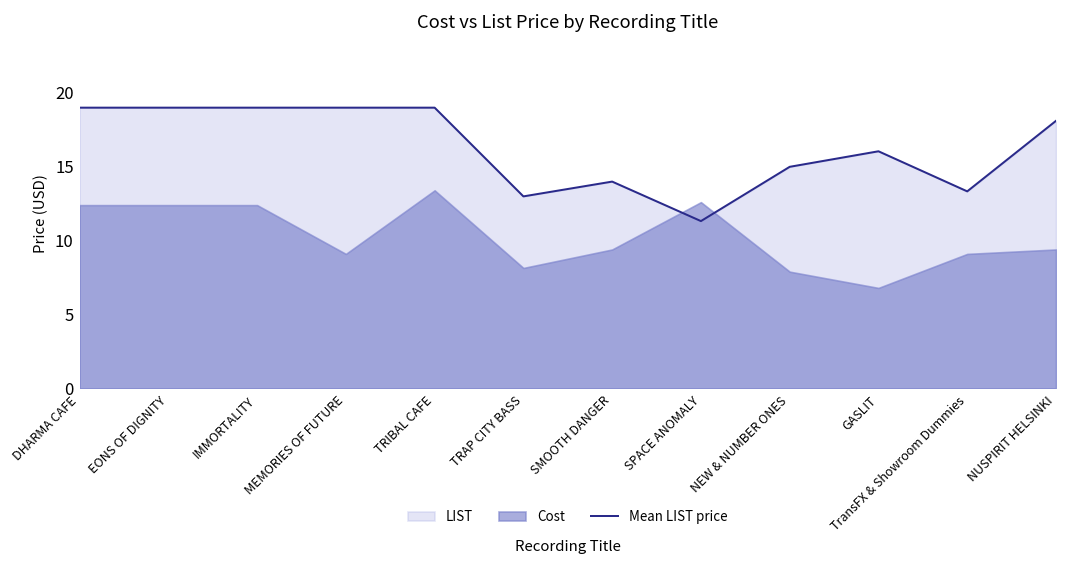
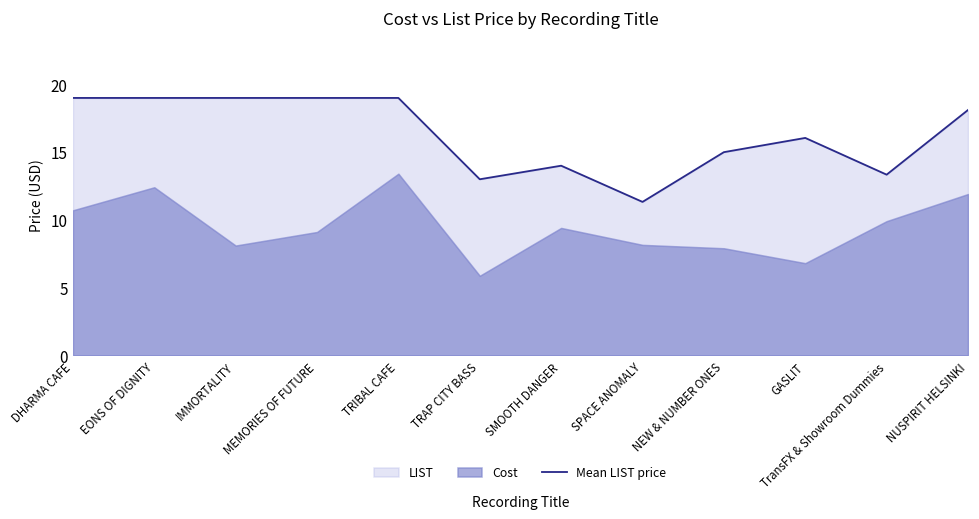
  {
    "LIST": {
      "DHARMA CAFE": 19.0,
      "EONS OF DIGNITY": 19.0,
      "IMMORTALITY": 19.0,
      "MEMORIES OF FUTURE": 19.0,
      "TRIBAL CAFE": 19.0,
      "TRAP CITY BASS": 13.0,
      "SMOOTH DANGER": 14.0,
      "SPACE ANOMALY": 11.3,
      "NEW & NUMBER ONES": 15.0,
      "GASLIT": 16.0,
      "TransFX & Showroom Dummies": 13.3,
      "NUSPIRIT HELSINKI": 18.1
    },
    "Cost": {
-     "DHARMA CAFE": 12.4,
+     "DHARMA CAFE": 10.7,
      "EONS OF DIGNITY": 12.4,
-     "IMMORTALITY": 12.4,
+     "IMMORTALITY": 8.1,
      "MEMORIES OF FUTURE": 9.1,
      "TRIBAL CAFE": 13.4,
-     "TRAP CITY BASS": 8.2,
+     "TRAP CITY BASS": 5.9,
      "SMOOTH DANGER": 9.4,
-     "SPACE ANOMALY": 12.6,
+     "SPACE ANOMALY": 8.2,
      "NEW & NUMBER ONES": 7.9,
      "GASLIT": 6.8,
-     "TransFX & Showroom Dummies": 9.1,
-     "NUSPIRIT HELSINKI": 9.4
+     "TransFX & Showroom Dummies": 9.9,
+     "NUSPIRIT HELSINKI": 11.9
    }
  }
